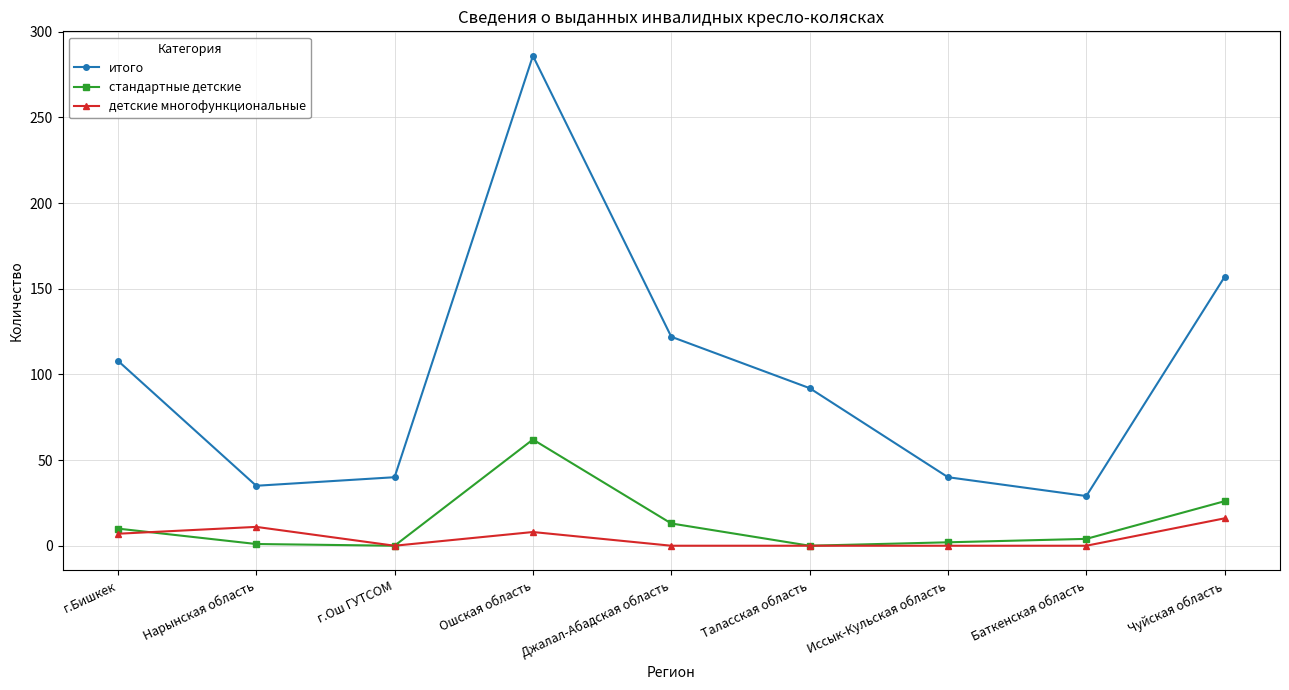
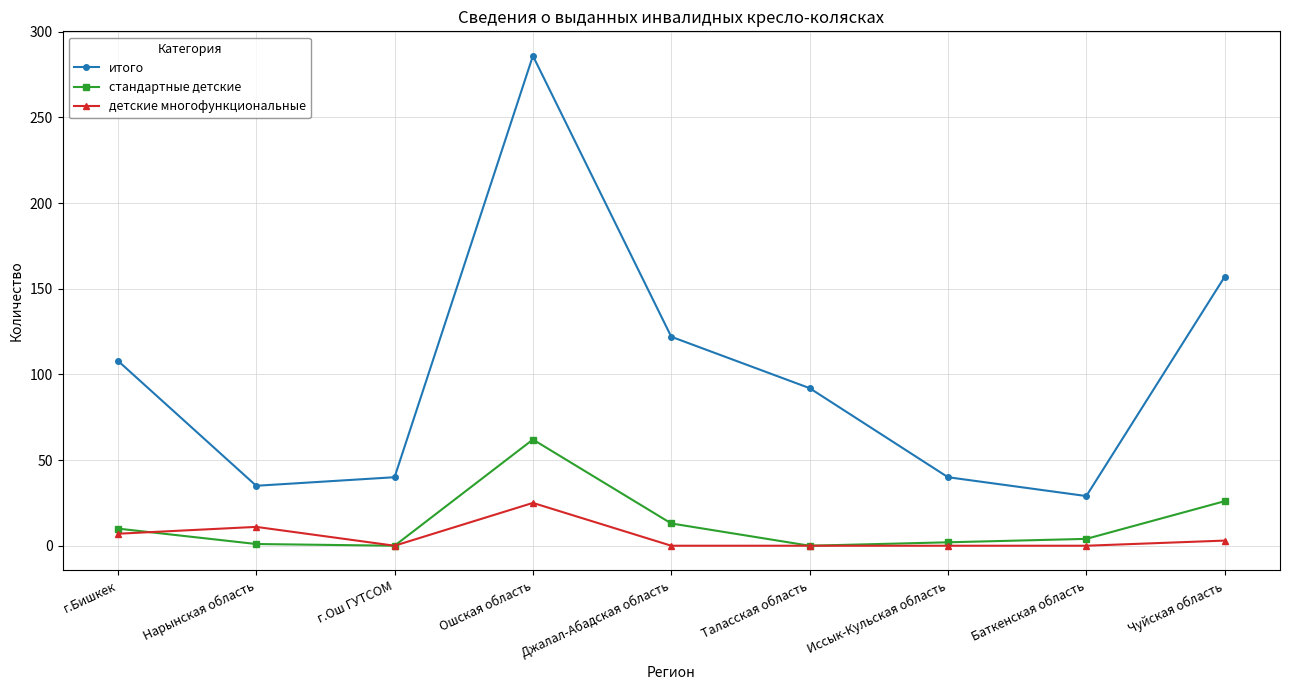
  {
    "итого": {
      "г.Бишкек": 108,
      "Нарынская область": 35,
      "г.Ош ГУТСОМ": 40,
      "Ошская область": 286,
      "Джалал-Абадская область": 122,
      "Таласская область": 92,
      "Иссык-Кульская область": 40,
      "Баткенская область": 29,
      "Чуйская область": 157
    },
    "стандартные детские": {
      "г.Бишкек": 10,
      "Нарынская область": 1,
      "Ошская область": 62,
      "Джалал-Абадская область": 13,
      "Иссык-Кульская область": 2,
      "Баткенская область": 4,
      "Чуйская область": 26
    },
    "детские многофункциональные": {
      "г.Бишкек": 7,
      "Нарынская область": 11,
-     "Ошская область": 8,
+     "Ошская область": 25,
      "Джалал-Абадская область": 0,
      "Иссык-Кульская область": 0,
      "Баткенская область": 0,
-     "Чуйская область": 16
+     "Чуйская область": 3
    }
  }
